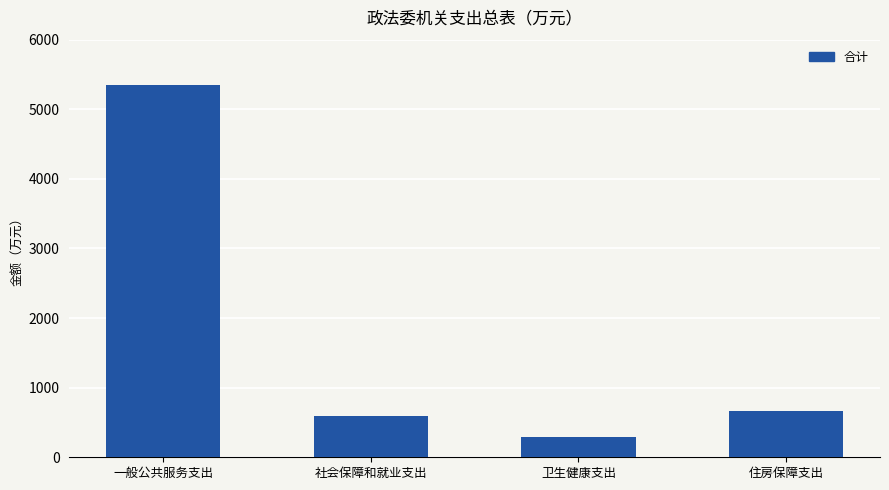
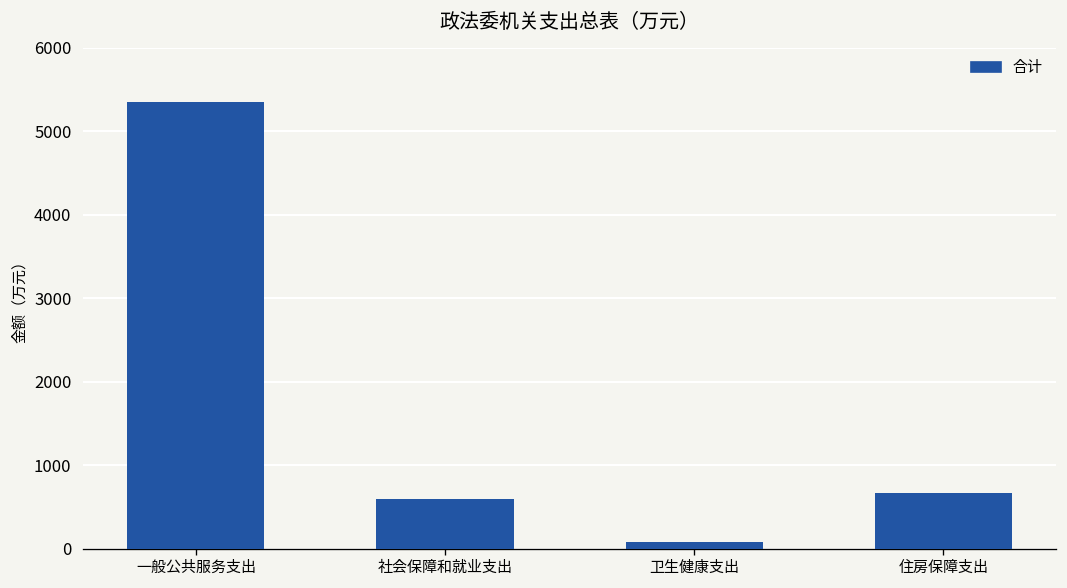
  {
    "一般公共服务支出": 5300,
    "社会保障和就业支出": 600,
-   "卫生健康支出": 300,
+   "卫生健康支出": 100,
    "住房保障支出": 700
  }
